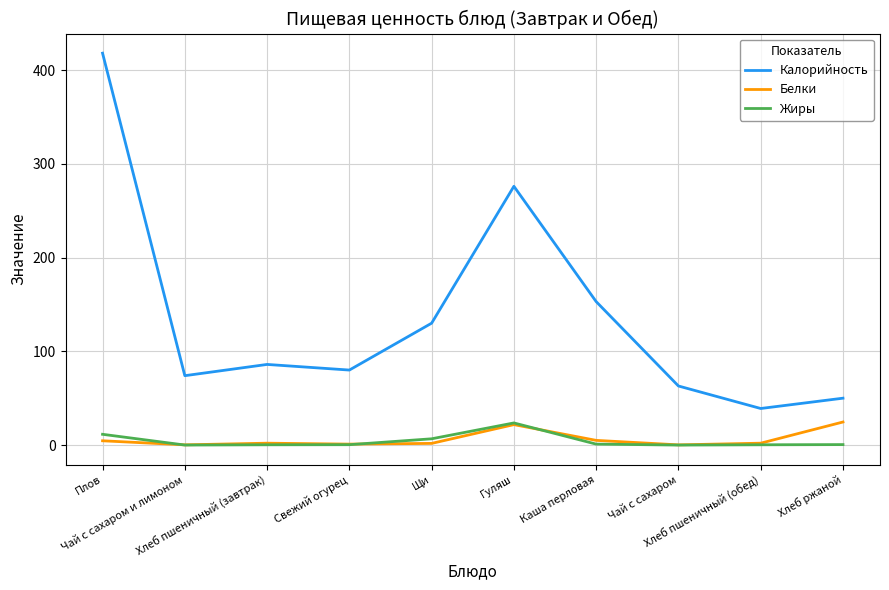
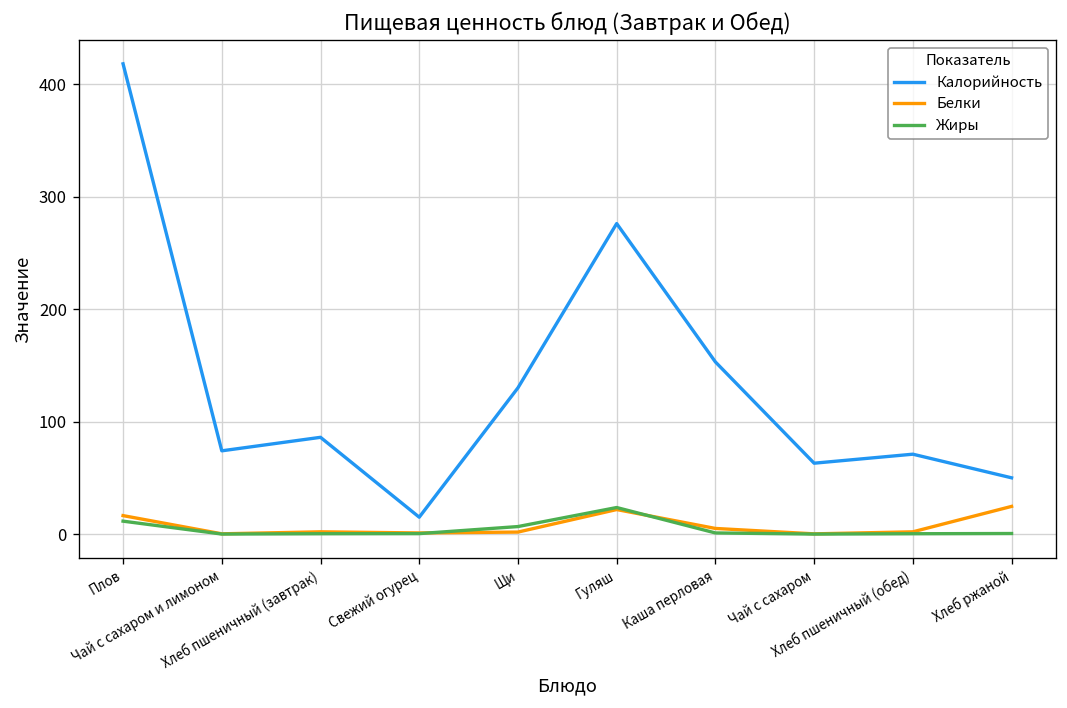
  {
    "Калорийность": {
      "Плов": 420,
      "Чай с сахаром и лимоном": 70,
      "Хлеб пшеничный (завтрак)": 90,
-     "Свежий огурец": 80,
+     "Свежий огурец": 20,
      "Щи": 130,
      "Гуляш": 280,
      "Каша перловая": 150,
      "Чай с сахаром": 60,
-     "Хлеб пшеничный (обед)": 40,
+     "Хлеб пшеничный (обед)": 70,
      "Хлеб ржаной": 50
    },
    "Белки": {
-     "Плов": 0,
+     "Плов": 20,
      "Щи": 0,
      "Каша перловая": 10,
      "Хлеб ржаной": 20
    },
    "Жиры": {
      "Плов": 10,
      "Щи": 10,
      "Каша перловая": 0,
      "Хлеб ржаной": 0
    }
  }
